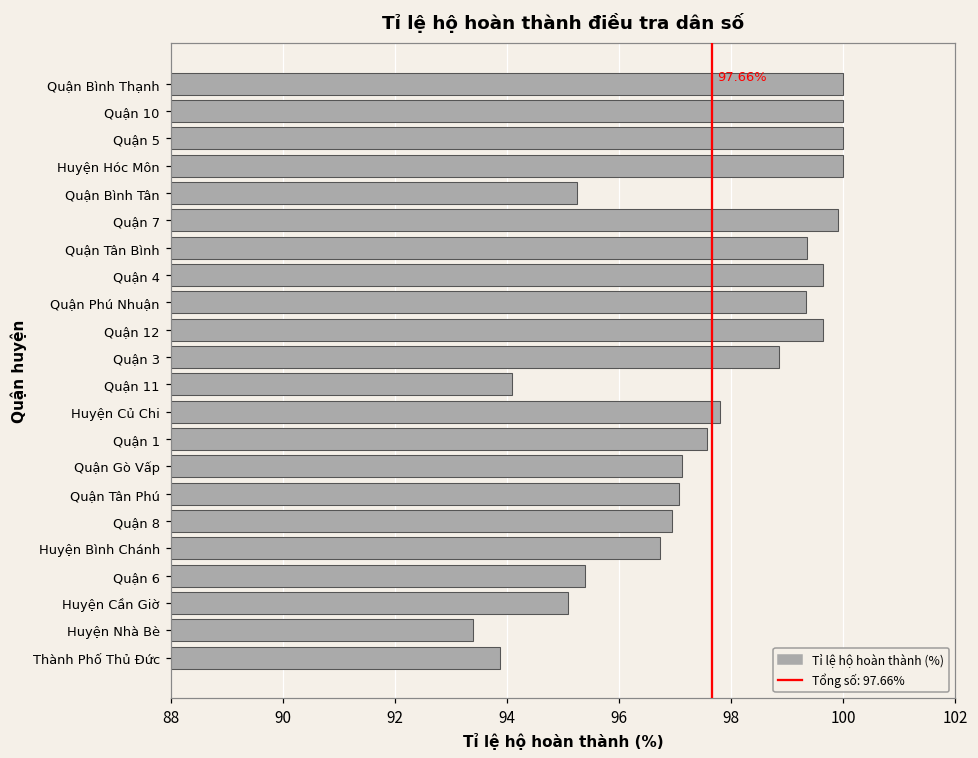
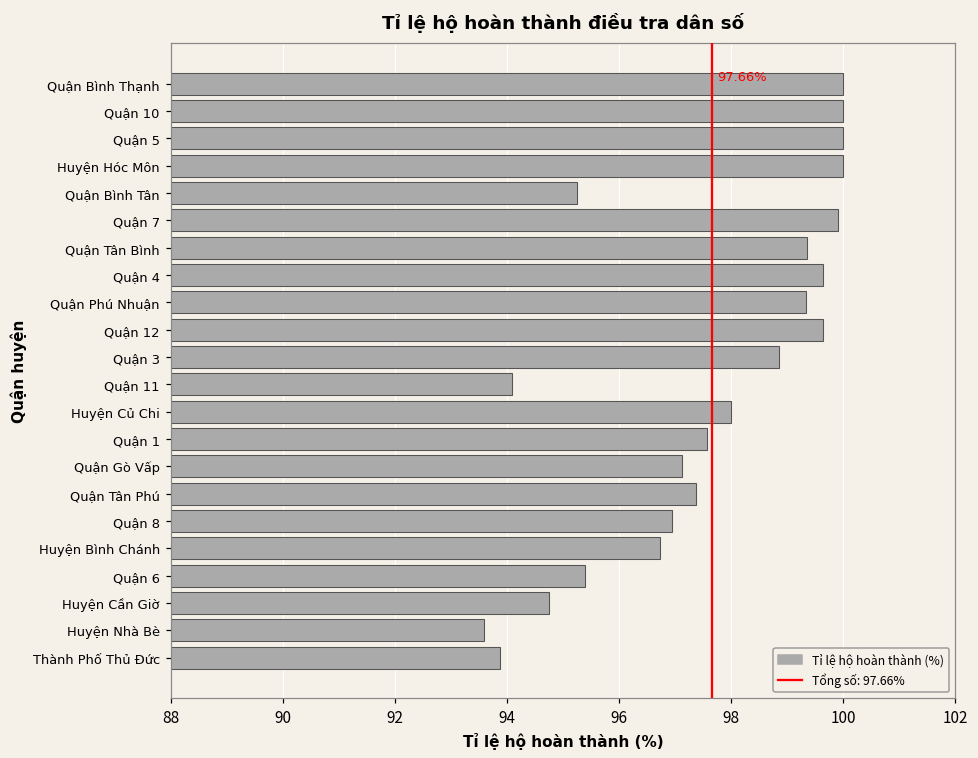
  {
    "Quận 10": 100.0,
    "Quận 5": 100.0,
    "Huyện Hóc Môn": 100.0,
    "Quận Bình Tân": 95.3,
    "Quận 7": 99.9,
    "Quận Tân Bình": 99.4,
    "Quận 4": 99.7,
    "Quận Phú Nhuận": 99.3,
    "Quận 12": 99.7,
    "Quận 3": 98.9,
    "Quận 11": 94.1,
-   "Huyện Củ Chi": 97.8,
+   "Huyện Củ Chi": 98.0,
    "Quận 1": 97.6,
    "Quận Gò Vấp": 97.1,
-   "Quận Tân Phú": 97.1,
+   "Quận Tân Phú": 97.4,
    "Quận 8": 96.9,
    "Huyện Bình Chánh": 96.7,
    "Quận 6": 95.4,
-   "Huyện Cần Giờ": 95.1,
-   "Huyện Nhà Bè": 93.4,
+   "Huyện Cần Giờ": 94.8,
+   "Huyện Nhà Bè": 93.6,
    "Thành Phố Thủ Đức": 93.9
  }
